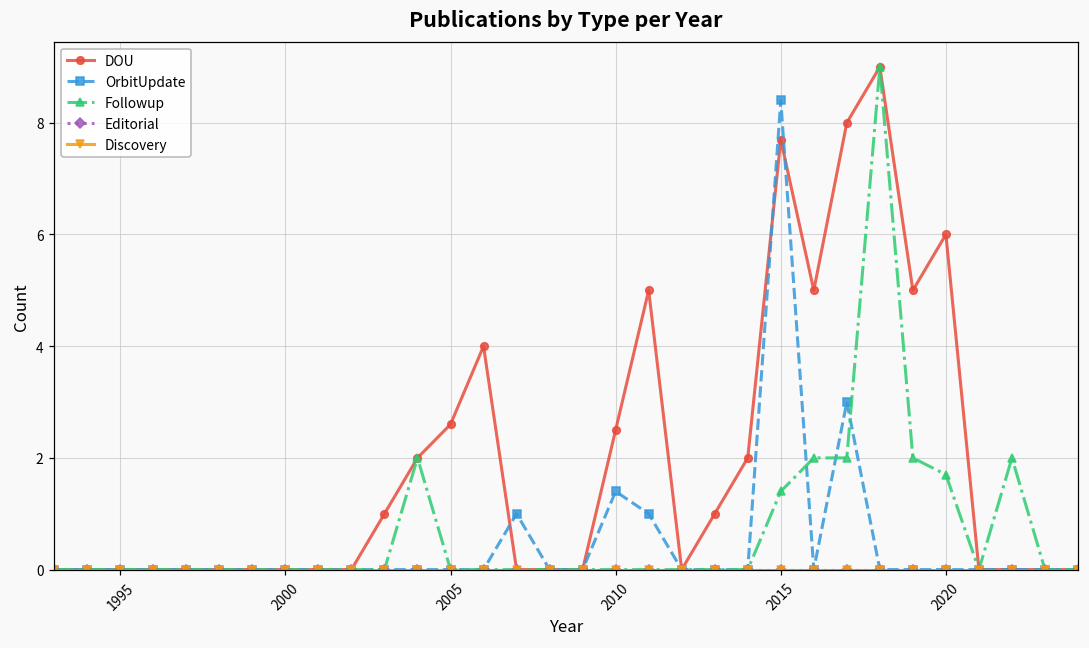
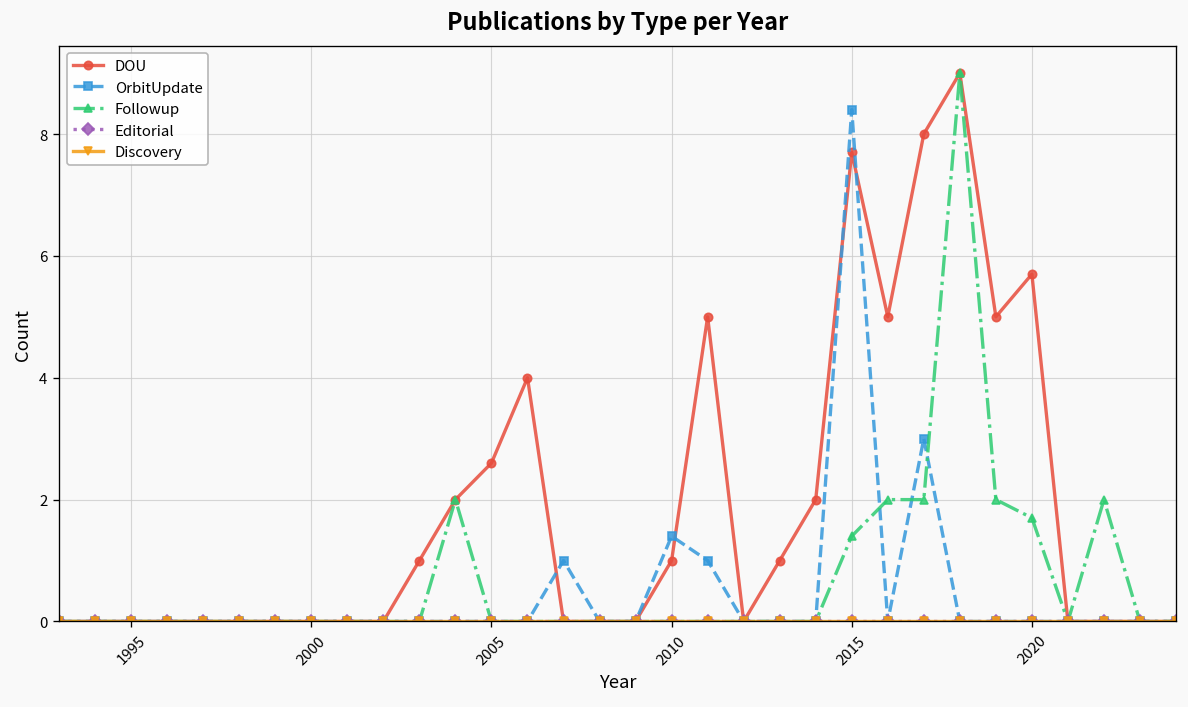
  {
    "DOU": {
      "2005": 2.6,
-     "2010": 2.5,
+     "2010": 1.0,
      "2015": 7.7,
-     "2020": 6.0
+     "2020": 5.7
    },
    "OrbitUpdate": {
      "2010": 1.4,
      "2015": 8.4
    },
    "Followup": {
      "2015": 1.4,
      "2020": 1.7
    },
    "Discovery": {
      "2015": 0.0
    }
  }
